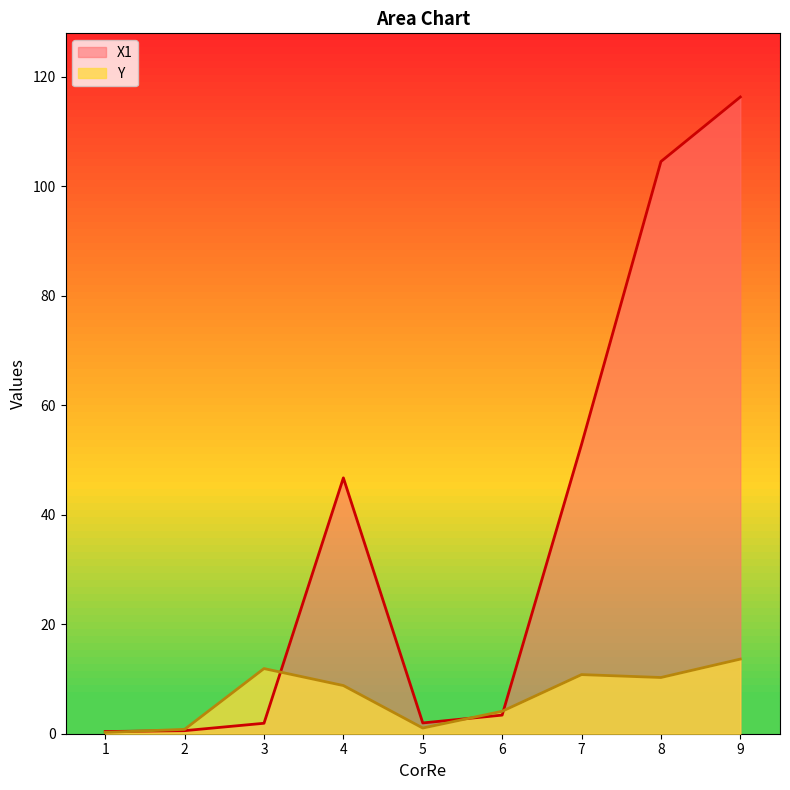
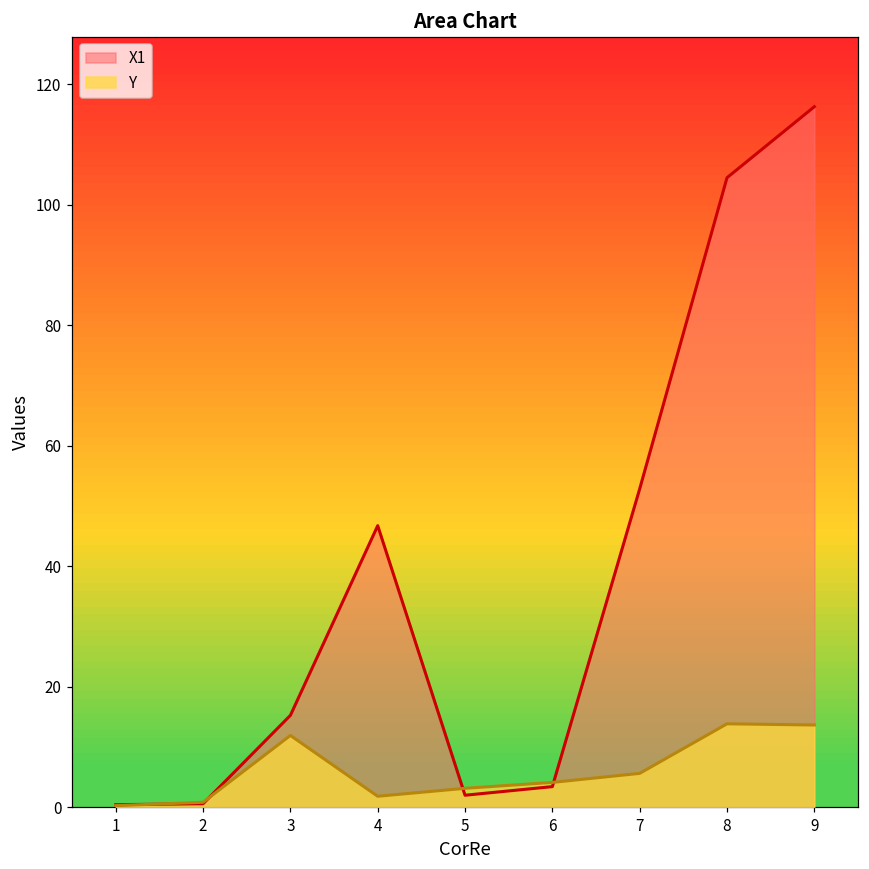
  {
    "X1": {
-     "3": 2,
+     "3": 15,
      "4": 47,
      "5": 2,
      "6": 3,
      "7": 53,
      "8": 105,
      "9": 116
    },
    "Y": {
      "3": 12,
-     "4": 9,
-     "5": 1,
+     "4": 2,
+     "5": 3,
      "6": 4,
-     "7": 11,
-     "8": 10,
+     "7": 6,
+     "8": 14,
      "9": 14
    }
  }
